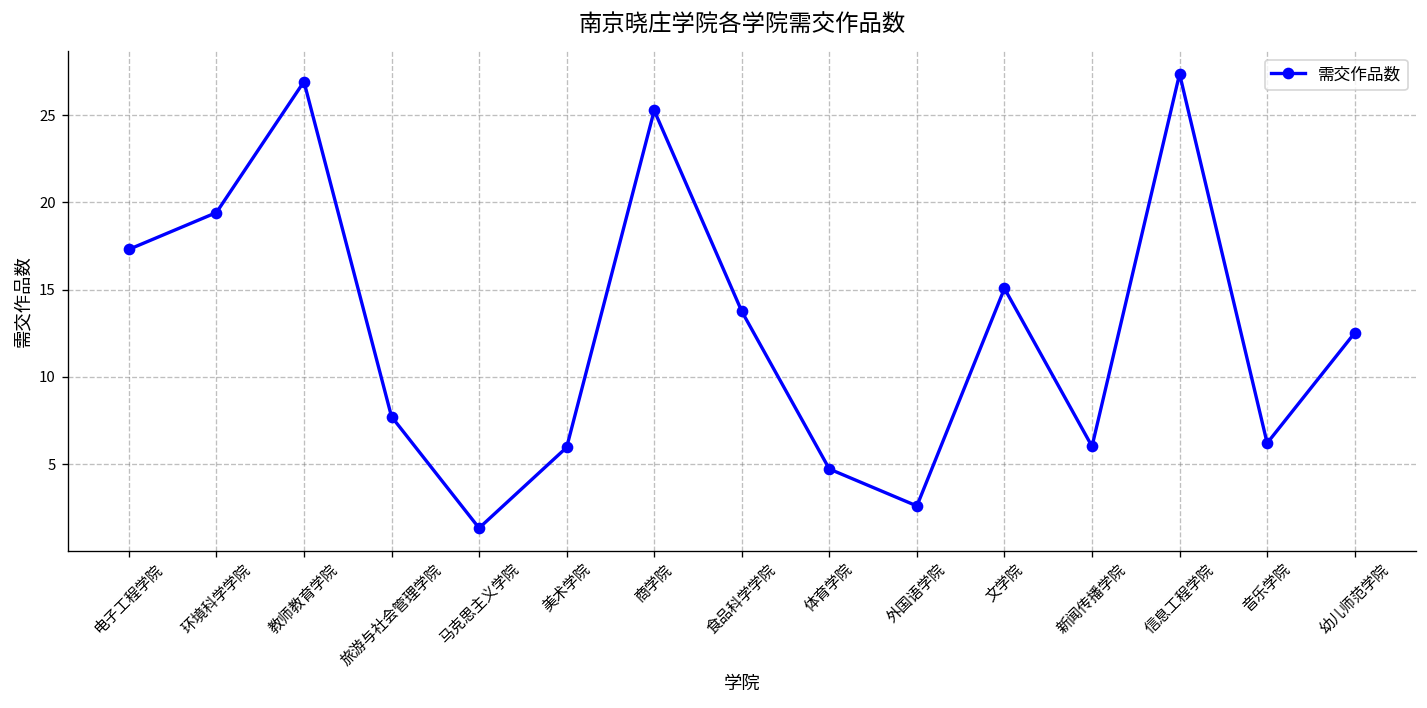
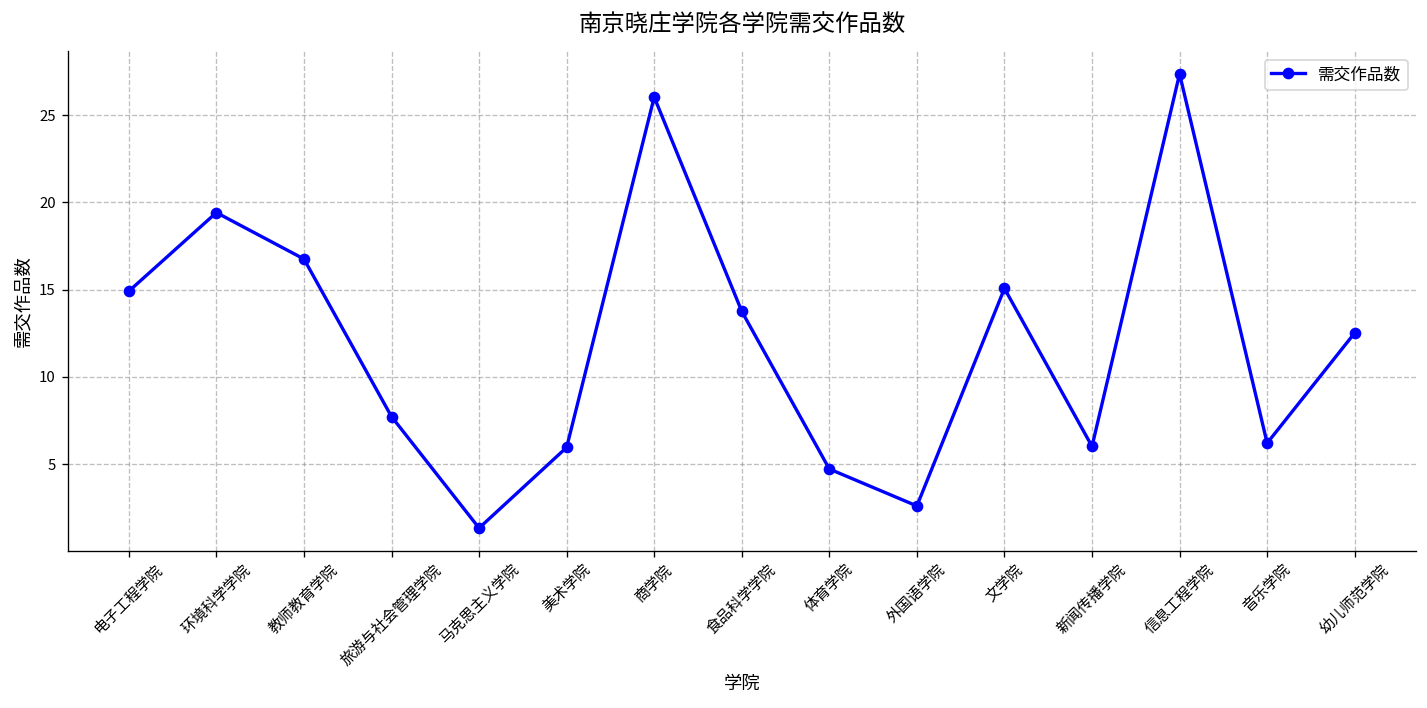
  {
-   "电子工程学院": 17.3,
+   "电子工程学院": 14.9,
    "环境科学学院": 19.4,
-   "教师教育学院": 26.9,
+   "教师教育学院": 16.8,
    "旅游与社会管理学院": 7.7,
    "马克思主义学院": 1.3,
    "美术学院": 6.0,
-   "商学院": 25.3,
+   "商学院": 26.0,
    "食品科学学院": 13.8,
    "体育学院": 4.7,
    "外国语学院": 2.6,
    "文学院": 15.1,
    "新闻传播学院": 6.0,
    "信息工程学院": 27.4,
    "音乐学院": 6.2,
    "幼儿师范学院": 12.5
  }
